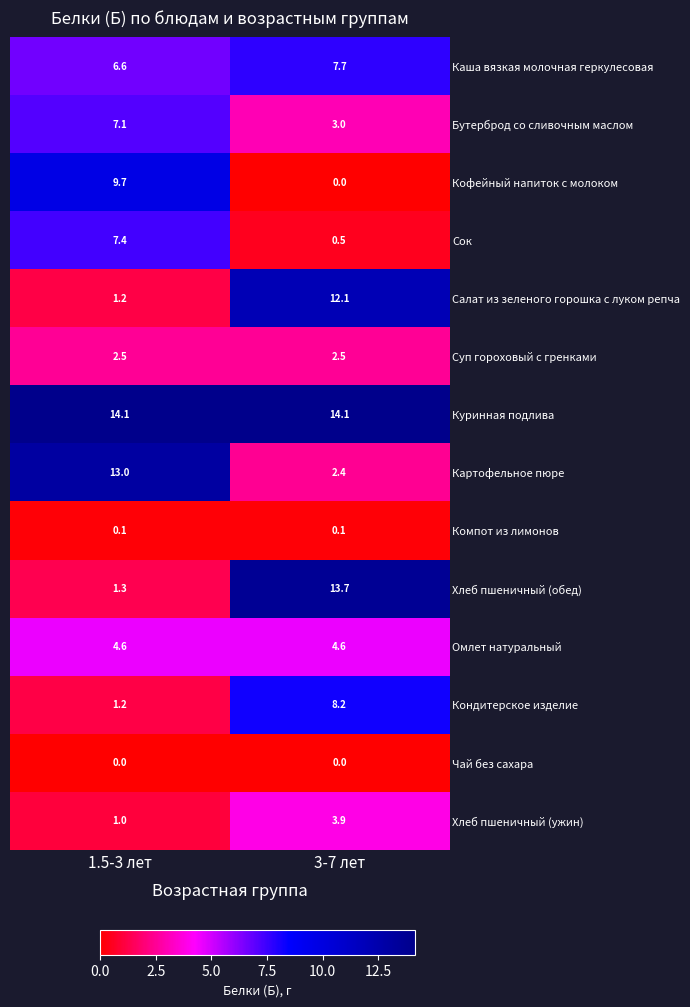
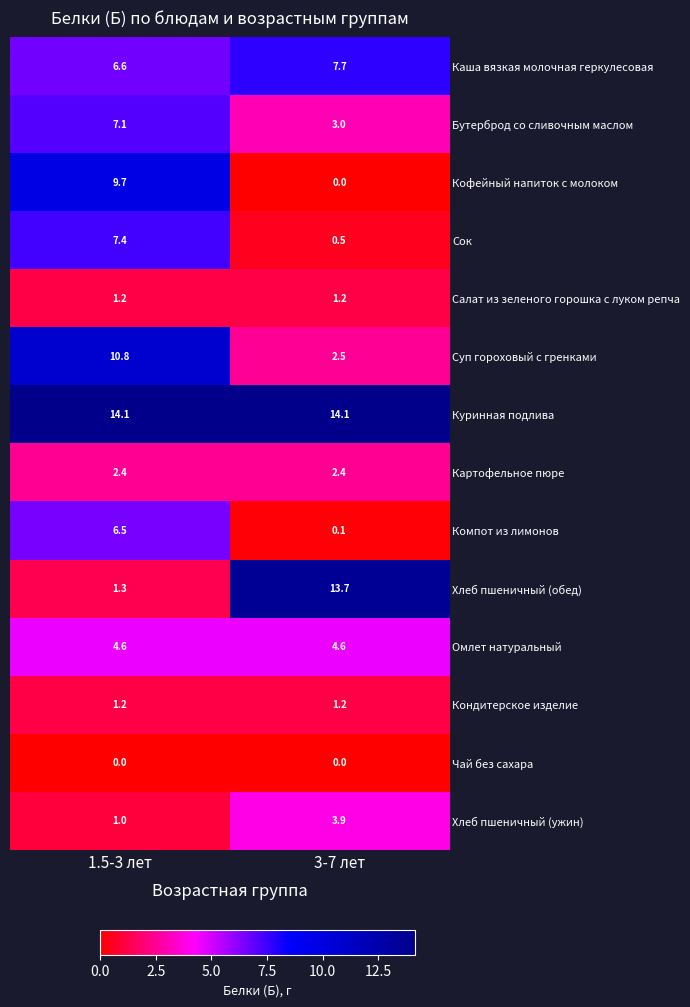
  {
    "Каша вязкая молочная геркулесовая": {
      "1.5-3 лет": 6.6,
      "3-7 лет": 7.7
    },
    "Бутерброд со сливочным маслом": {
      "1.5-3 лет": 7.1,
      "3-7 лет": 3.0
    },
    "Кофейный напиток с молоком": {
      "1.5-3 лет": 9.7,
      "3-7 лет": 0.0
    },
    "Сок": {
      "1.5-3 лет": 7.4,
      "3-7 лет": 0.5
    },
    "Салат из зеленого горошка с луком репча": {
      "1.5-3 лет": 1.2,
-     "3-7 лет": 12.1
+     "3-7 лет": 1.2
    },
    "Суп гороховый с гренками": {
-     "1.5-3 лет": 2.5,
+     "1.5-3 лет": 10.8,
      "3-7 лет": 2.5
    },
    "Куринная подлива": {
      "1.5-3 лет": 14.1,
      "3-7 лет": 14.1
    },
    "Картофельное пюре": {
-     "1.5-3 лет": 13.0,
+     "1.5-3 лет": 2.4,
      "3-7 лет": 2.4
    },
    "Компот из лимонов": {
-     "1.5-3 лет": 0.1,
+     "1.5-3 лет": 6.5,
      "3-7 лет": 0.1
    },
    "Хлеб пшеничный (обед)": {
      "1.5-3 лет": 1.3,
      "3-7 лет": 13.7
    },
    "Омлет натуральный": {
      "1.5-3 лет": 4.6,
      "3-7 лет": 4.6
    },
    "Кондитерское изделие": {
      "1.5-3 лет": 1.2,
-     "3-7 лет": 8.2
+     "3-7 лет": 1.2
    },
    "Чай без сахара": {
      "1.5-3 лет": 0.0,
      "3-7 лет": 0.0
    },
    "Хлеб пшеничный (ужин)": {
      "1.5-3 лет": 1.0,
      "3-7 лет": 3.9
    }
  }
